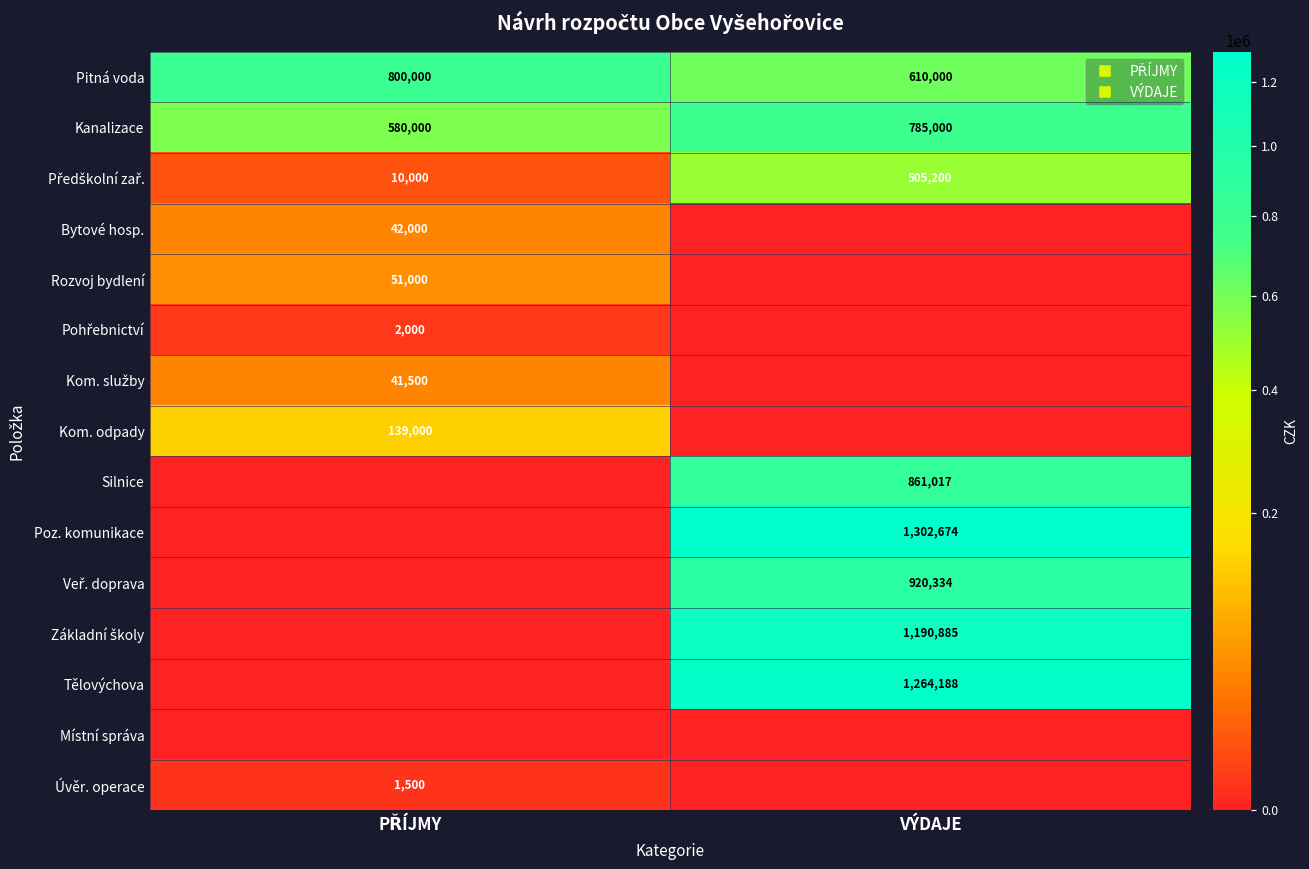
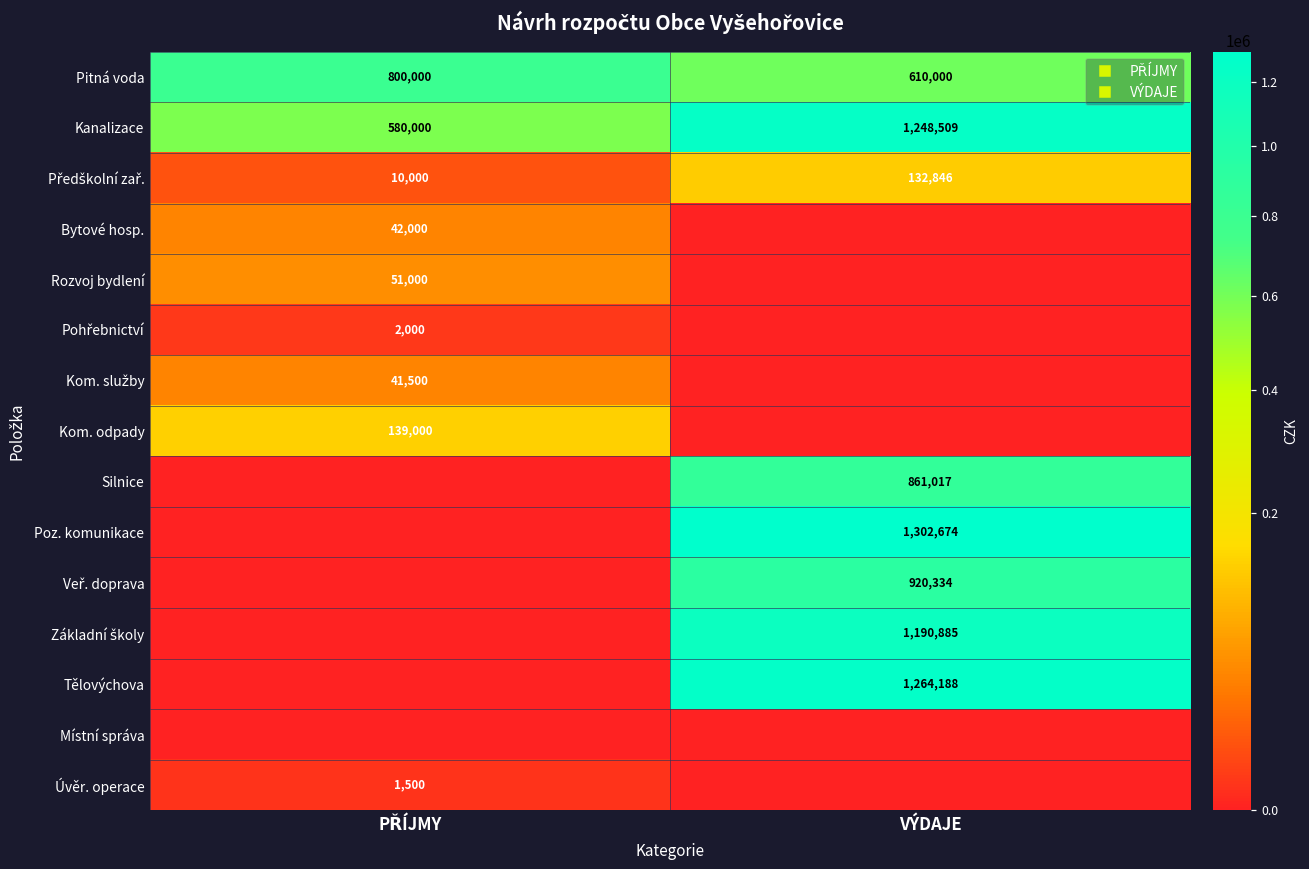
  {
    "Pitná voda": {
      "PŘÍJMY": "800,000",
      "VÝDAJE": "610,000"
    },
    "Kanalizace": {
      "PŘÍJMY": "580,000",
-     "VÝDAJE": "785,000"
+     "VÝDAJE": "1,248,509"
    },
    "Předškolní zař.": {
      "PŘÍJMY": "10,000",
-     "VÝDAJE": "505,200"
+     "VÝDAJE": "132,846"
    },
    "Bytové hosp.": {
      "PŘÍJMY": "42,000"
    },
    "Rozvoj bydlení": {
      "PŘÍJMY": "51,000"
    },
    "Pohřebnictví": {
      "PŘÍJMY": "2,000"
    },
    "Kom. služby": {
      "PŘÍJMY": "41,500"
    },
    "Kom. odpady": {
      "PŘÍJMY": "139,000"
    },
    "Silnice": {
      "VÝDAJE": "861,017"
    },
    "Poz. komunikace": {
      "VÝDAJE": "1,302,674"
    },
    "Veř. doprava": {
      "VÝDAJE": "920,334"
    },
    "Základní školy": {
      "VÝDAJE": "1,190,885"
    },
    "Tělovýchova": {
      "VÝDAJE": "1,264,188"
    },
    "Úvěr. operace": {
      "PŘÍJMY": "1,500"
    }
  }
